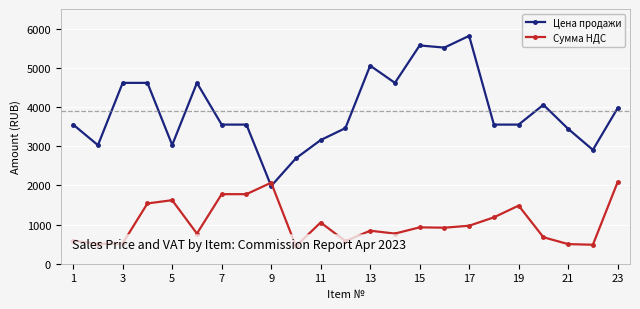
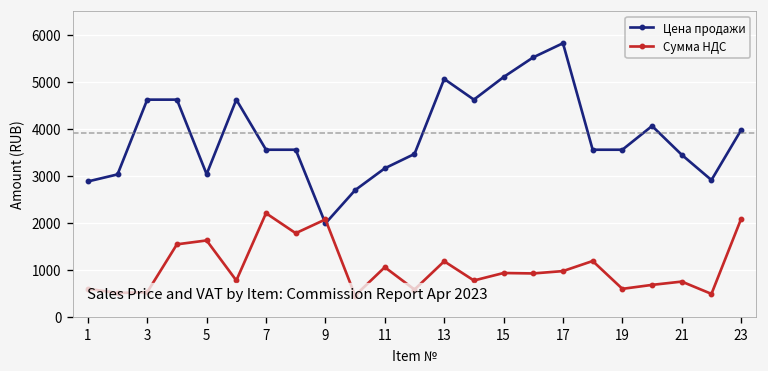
  {
    "Цена продажи": {
-     "1": 3600,
+     "1": 2900,
      "3": 4600,
      "5": 3000,
      "7": 3600,
      "9": 2000,
      "11": 3200,
      "13": 5100,
-     "15": 5600,
+     "15": 5100,
      "17": 5800,
      "19": 3600,
      "21": 3400,
      "23": 4000
    },
    "Сумма НДС": {
      "5": 1600,
-     "7": 1800,
+     "7": 2200,
      "9": 2100,
      "11": 1100,
-     "13": 800,
+     "13": 1200,
      "15": 900,
      "17": 1000,
-     "19": 1500,
-     "21": 500,
+     "19": 600,
+     "21": 700,
      "23": 2100
    }
  }
